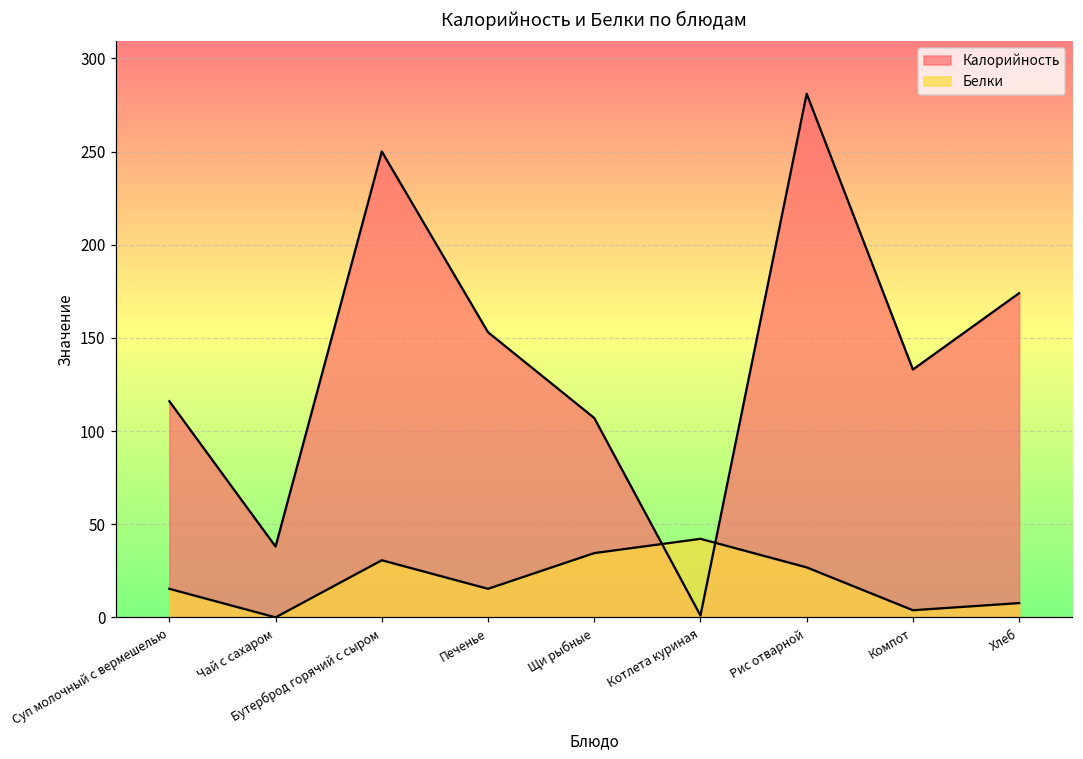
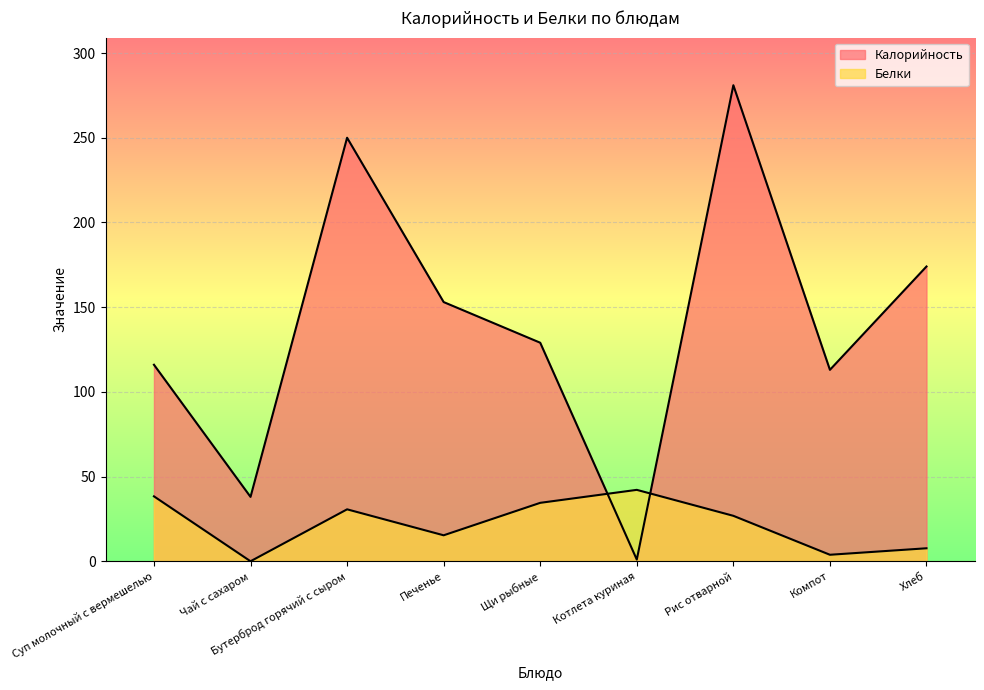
  {
    "Калорийность": {
      "Суп молочный с вермешелью": 116,
      "Чай с сахаром": 38,
      "Бутерброд горячий с сыром": 250,
      "Печенье": 153,
-     "Щи рыбные": 107,
+     "Щи рыбные": 129,
      "Котлета куриная": 1,
      "Рис отварной": 281,
-     "Компот": 133,
+     "Компот": 113,
      "Хлеб": 174
    },
    "Белки": {
-     "Суп молочный с вермешелью": 15,
+     "Суп молочный с вермешелью": 38,
      "Чай с сахаром": 0,
      "Бутерброд горячий с сыром": 31,
      "Печенье": 15,
      "Щи рыбные": 34,
      "Котлета куриная": 42,
      "Рис отварной": 27,
      "Компот": 4,
      "Хлеб": 8
    }
  }
